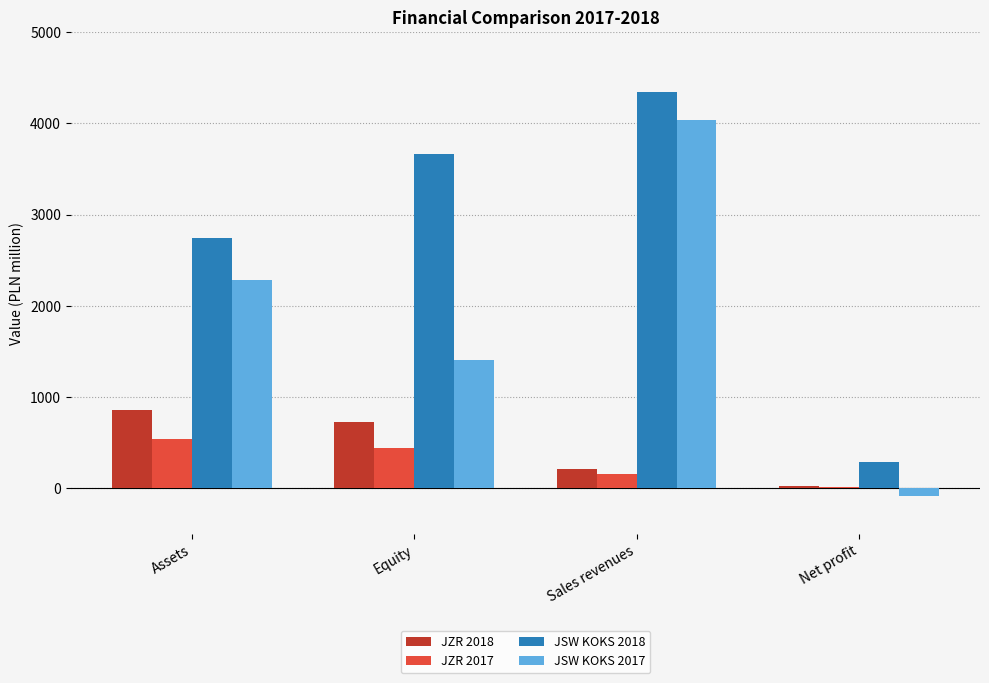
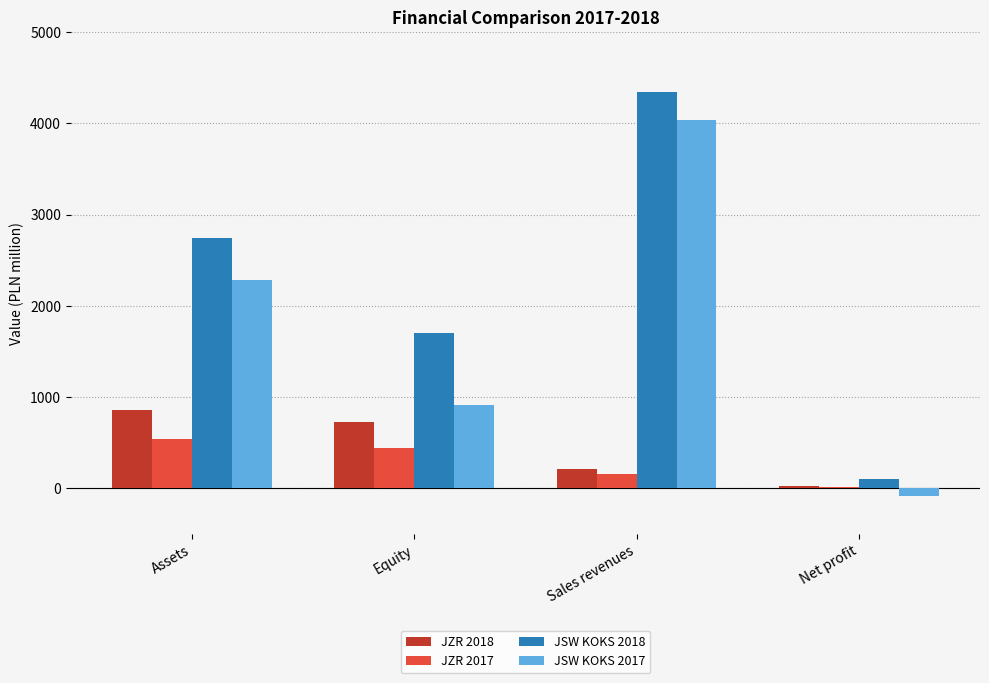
  {
    "JSW KOKS 2018": {
      "Assets": 2700,
-     "Equity": 3700,
+     "Equity": 1700,
      "Sales revenues": 4300,
-     "Net profit": 300
+     "Net profit": 100
    },
    "JSW KOKS 2017": {
      "Assets": 2300,
-     "Equity": 1400,
+     "Equity": 900,
      "Sales revenues": 4000,
      "Net profit": -100
    }
  }
